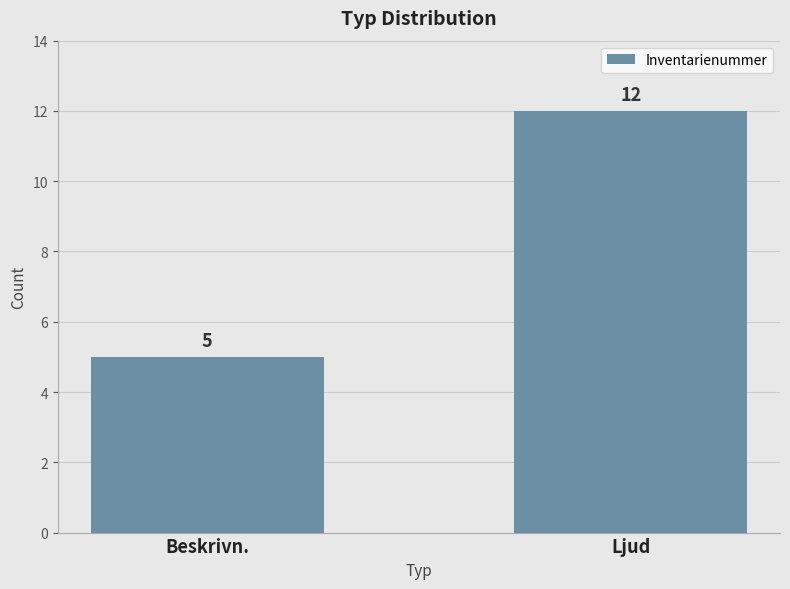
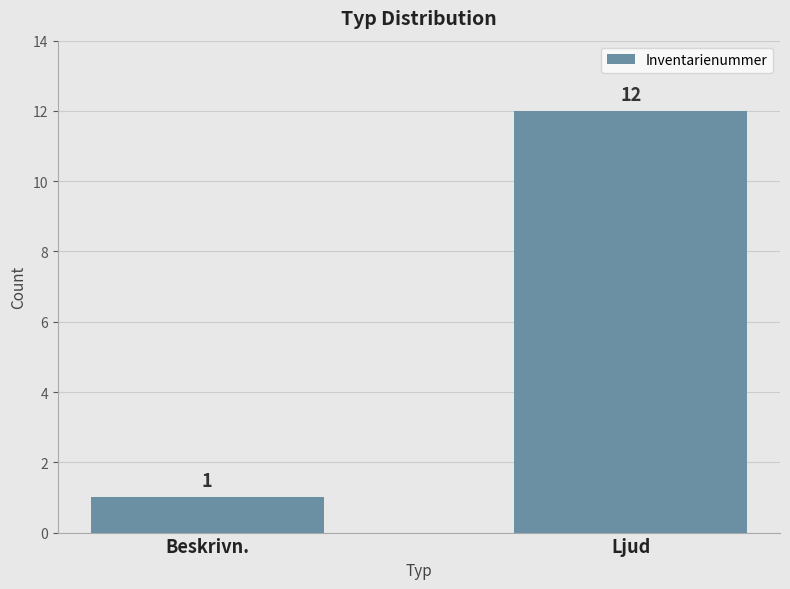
  {
-   "Beskrivn.": 5,
+   "Beskrivn.": 1,
    "Ljud": 12
  }
